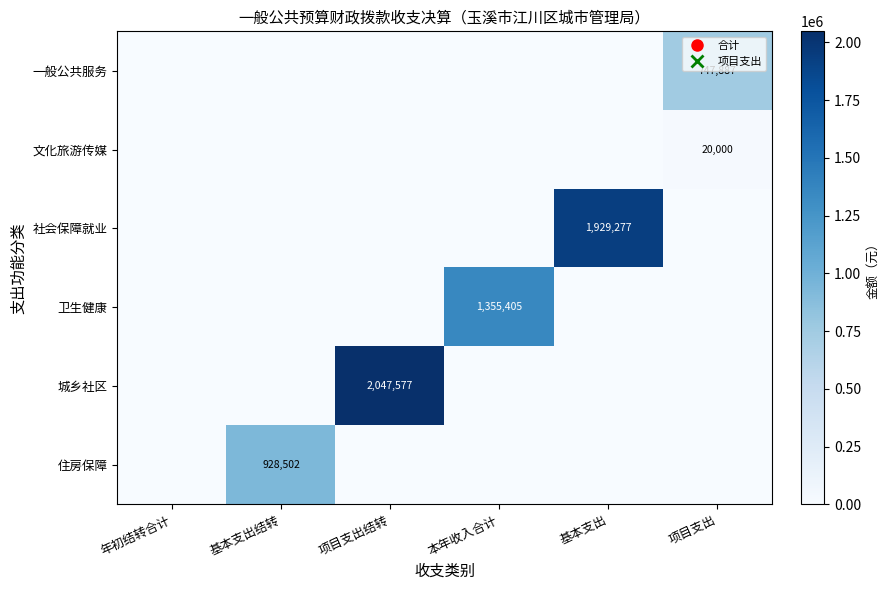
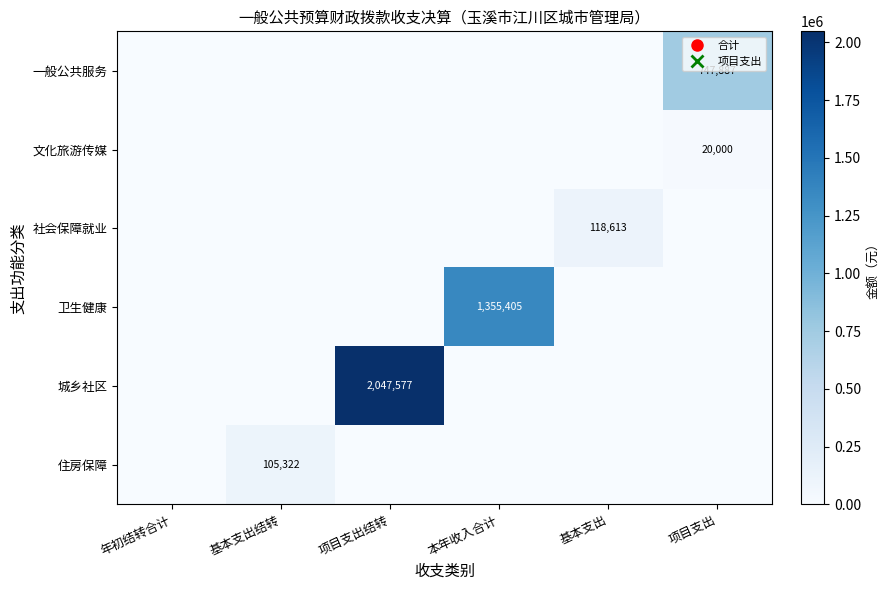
  {
    "文化旅游传媒": {
      "项目支出": "20,000"
    },
    "社会保障就业": {
-     "基本支出": "1,929,277"
+     "基本支出": "118,613"
    },
    "卫生健康": {
      "本年收入合计": "1,355,405"
    },
    "城乡社区": {
      "项目支出结转": "2,047,577"
    },
    "住房保障": {
-     "基本支出结转": "928,502"
+     "基本支出结转": "105,322"
    }
  }
